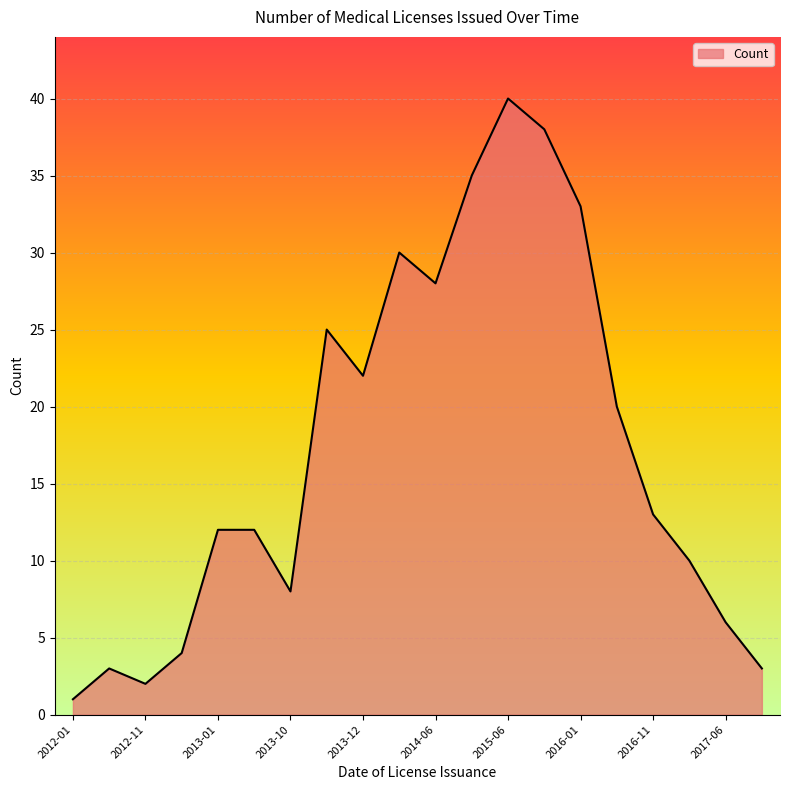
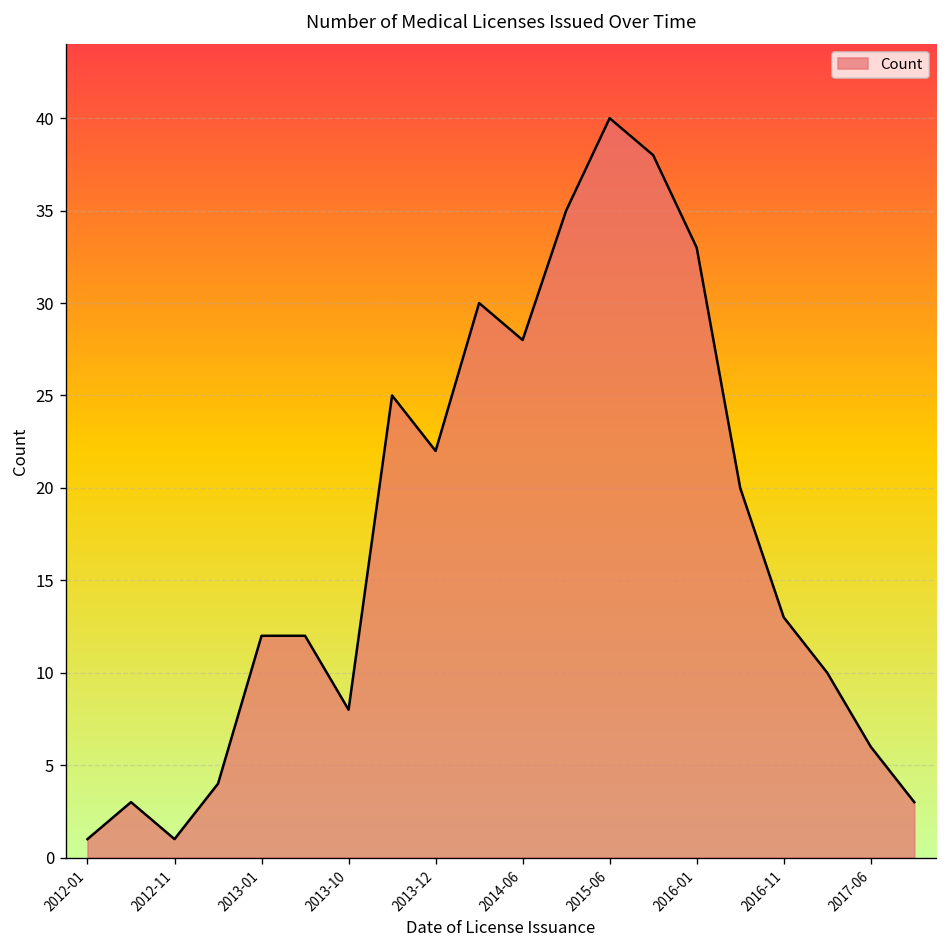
  {
    "2012-01": 1,
-   "2012-11": 2,
+   "2012-11": 1,
    "2013-01": 12,
    "2013-10": 8,
    "2013-12": 22,
    "2014-06": 28,
    "2015-06": 40,
    "2016-01": 33,
    "2016-11": 13,
    "2017-06": 6
  }
